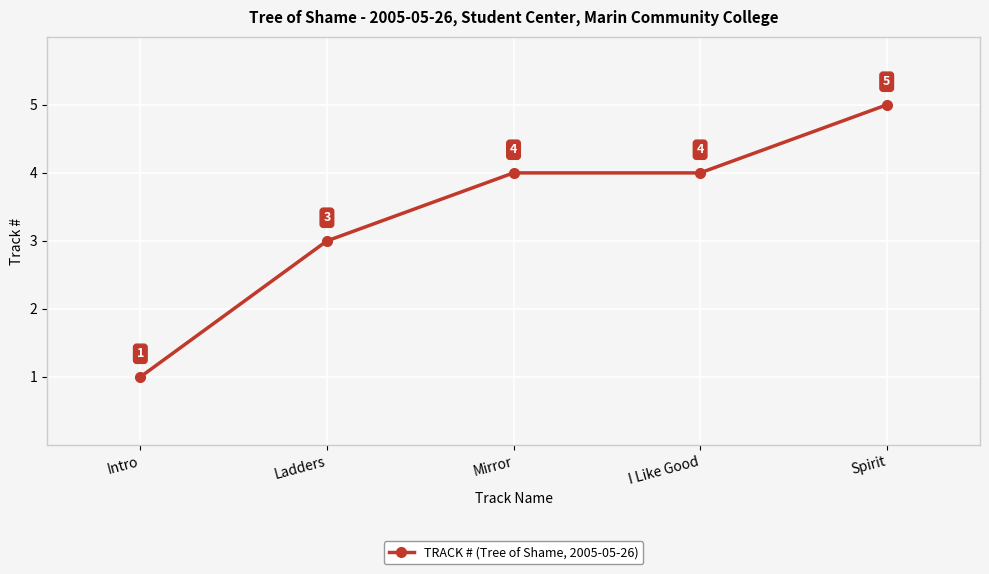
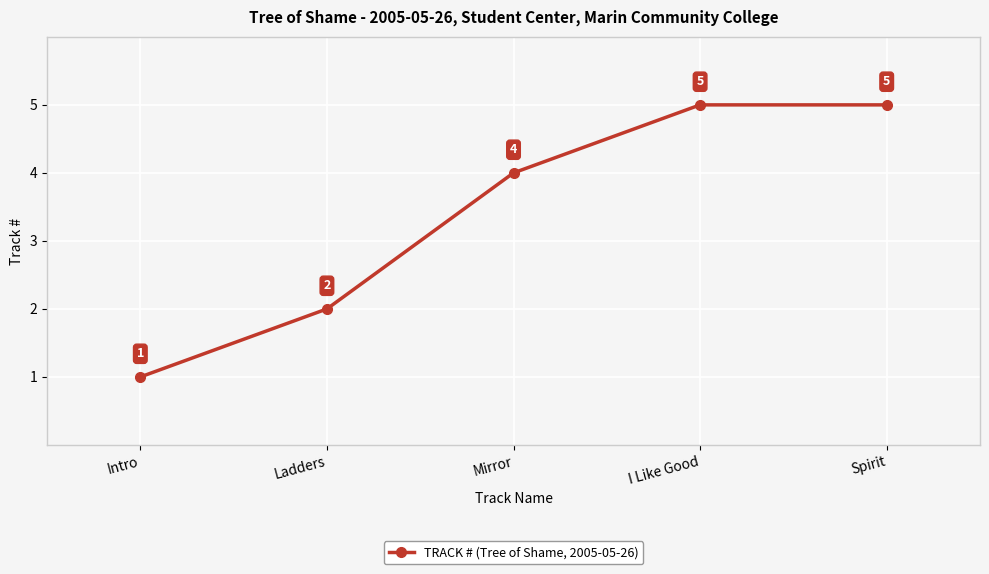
  {
-   "Ladders": 3,
-   "I Like Good": 4
+   "Ladders": 2,
+   "I Like Good": 5
  }
